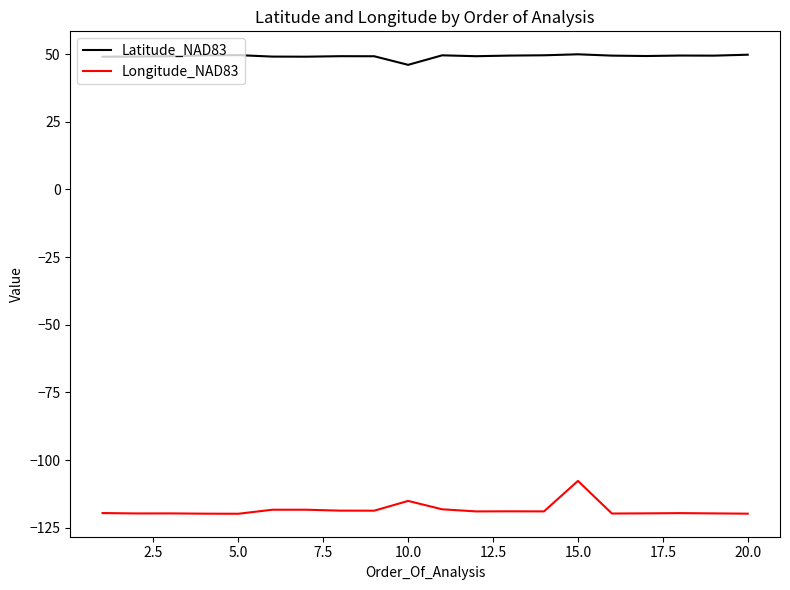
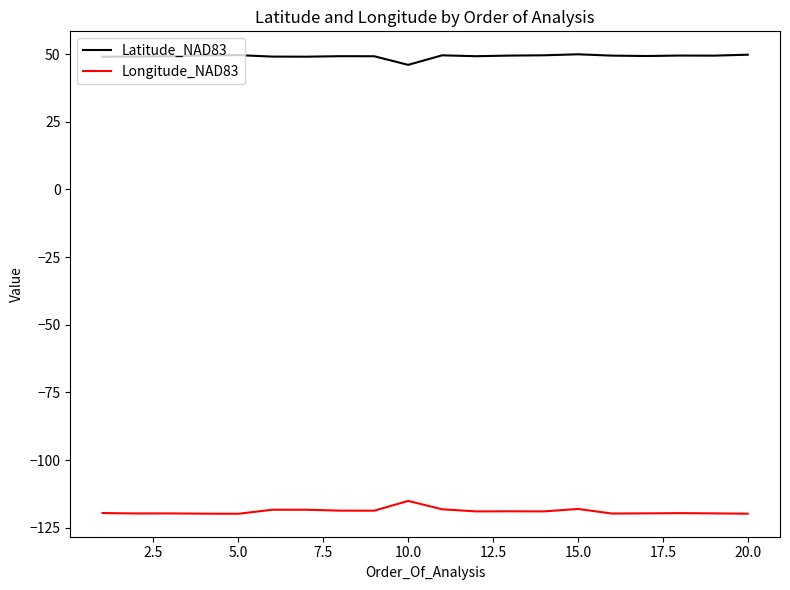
  {
    "Latitude_NAD83": {
      "10.0": 46,
      "15.0": 50,
      "20.0": 50
    },
    "Longitude_NAD83": {
      "5.0": -120,
      "10.0": -115,
-     "15.0": -108,
+     "15.0": -118,
      "20.0": -120
    }
  }
